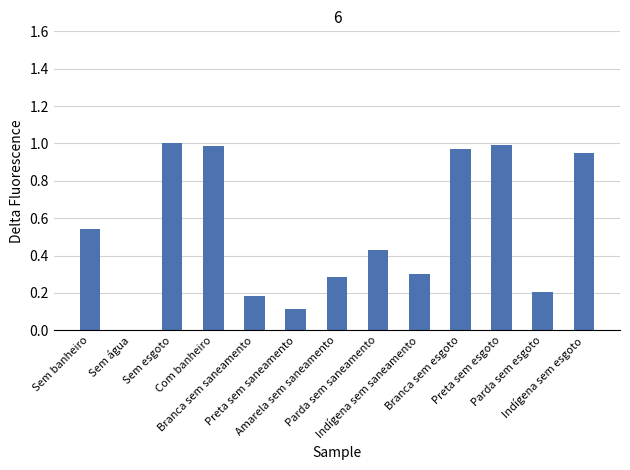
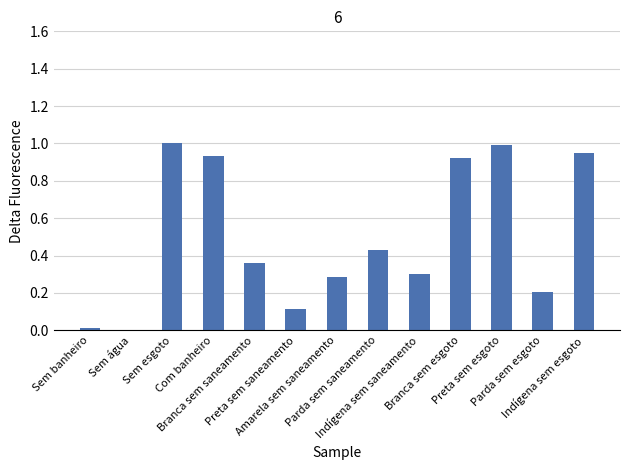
  {
-   "Sem banheiro": 0.54,
+   "Sem banheiro": 0.02,
    "Sem água": 0.00,
    "Sem esgoto": 1.00,
-   "Com banheiro": 0.98,
-   "Branca sem saneamento": 0.19,
+   "Com banheiro": 0.93,
+   "Branca sem saneamento": 0.36,
    "Preta sem saneamento": 0.11,
    "Amarela sem saneamento": 0.28,
    "Parda sem saneamento": 0.43,
    "Indígena sem saneamento": 0.30,
-   "Branca sem esgoto": 0.97,
+   "Branca sem esgoto": 0.92,
    "Preta sem esgoto": 0.99,
    "Parda sem esgoto": 0.20,
    "Indígena sem esgoto": 0.95
  }
